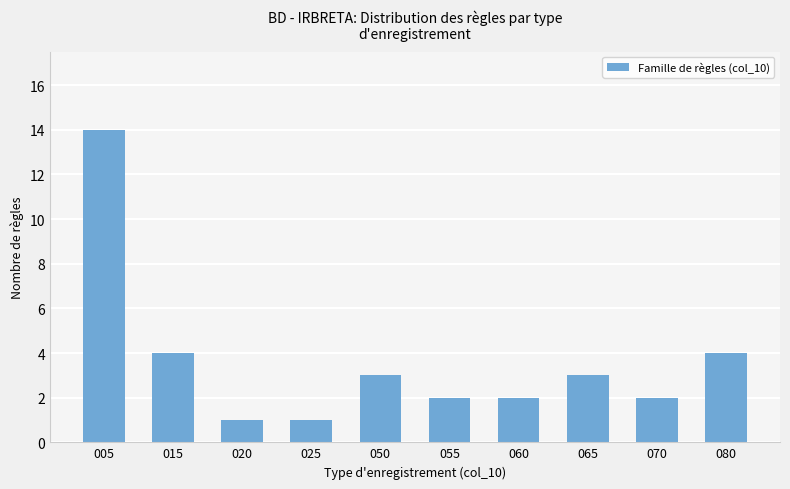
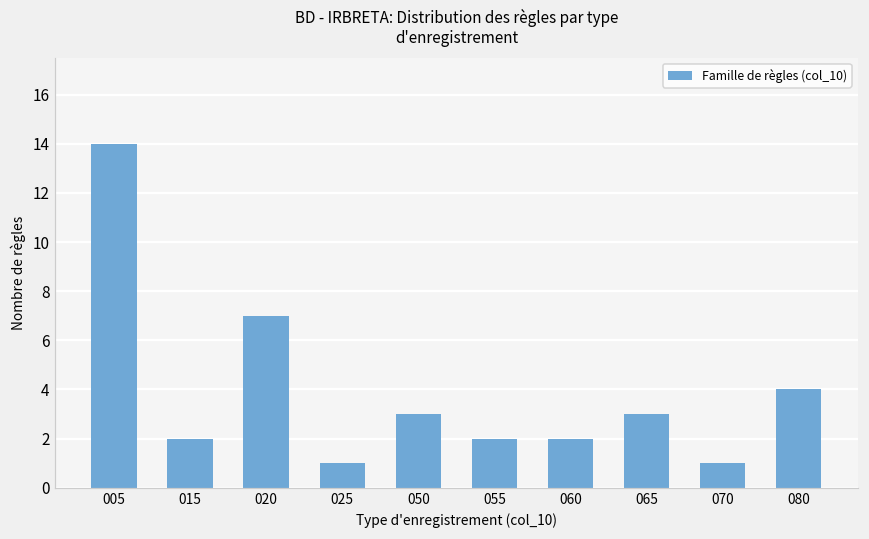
  {
    "005": 14,
-   "015": 4,
-   "020": 1,
+   "015": 2,
+   "020": 7,
    "025": 1,
    "050": 3,
    "055": 2,
    "060": 2,
    "065": 3,
-   "070": 2,
+   "070": 1,
    "080": 4
  }
